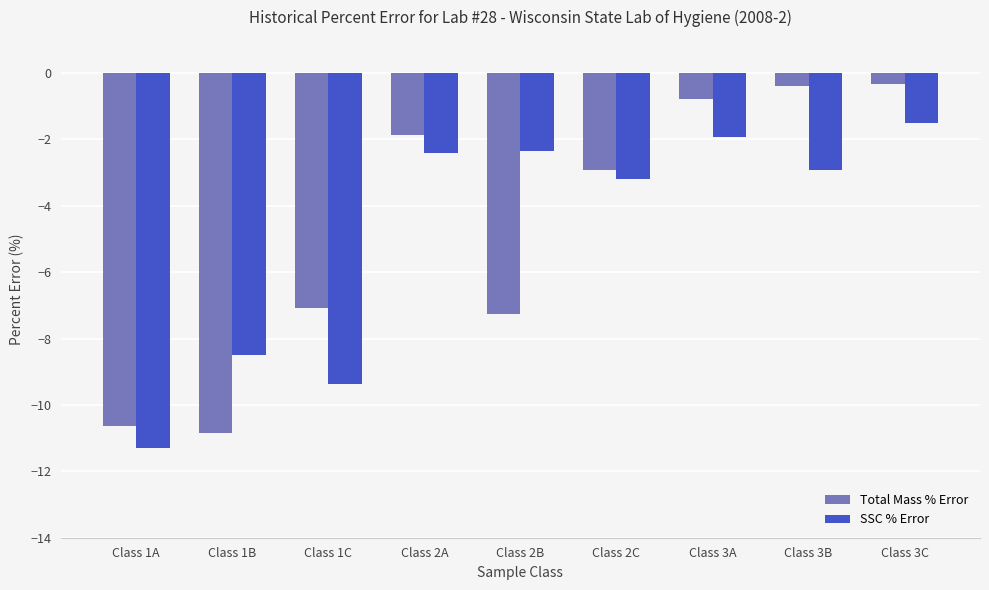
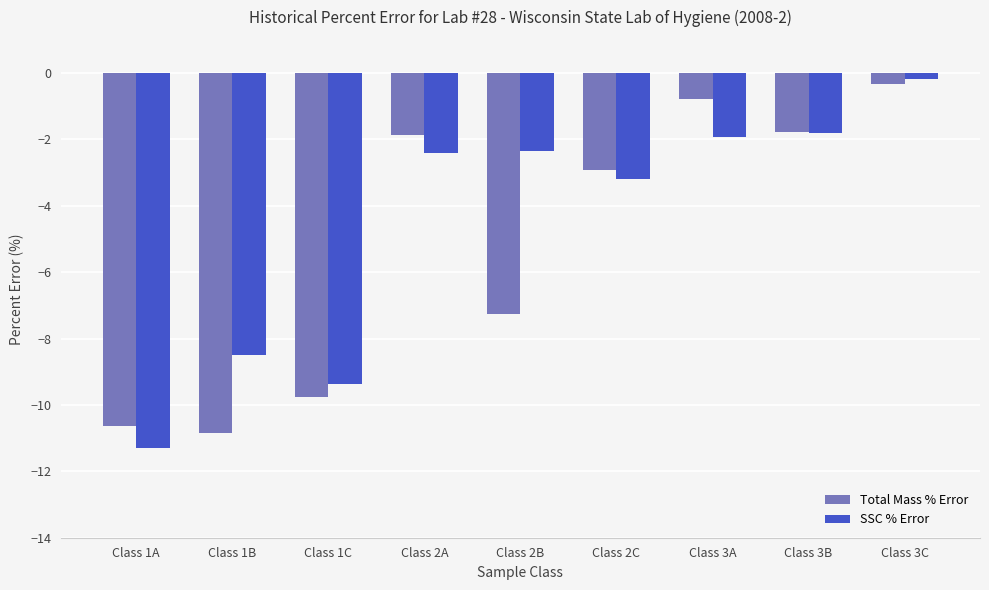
  {
    "Total Mass % Error": {
      "Class 1A": -10.6,
      "Class 1B": -10.9,
-     "Class 1C": -7.1,
+     "Class 1C": -9.7,
      "Class 2A": -1.9,
      "Class 2B": -7.3,
      "Class 2C": -2.9,
      "Class 3A": -0.8,
-     "Class 3B": -0.4,
+     "Class 3B": -1.8,
      "Class 3C": -0.3
    },
    "SSC % Error": {
      "Class 1A": -11.3,
      "Class 1B": -8.5,
      "Class 1C": -9.4,
      "Class 2A": -2.4,
      "Class 2B": -2.3,
      "Class 2C": -3.2,
      "Class 3A": -1.9,
-     "Class 3B": -2.9,
-     "Class 3C": -1.5
+     "Class 3B": -1.8,
+     "Class 3C": -0.2
    }
  }
